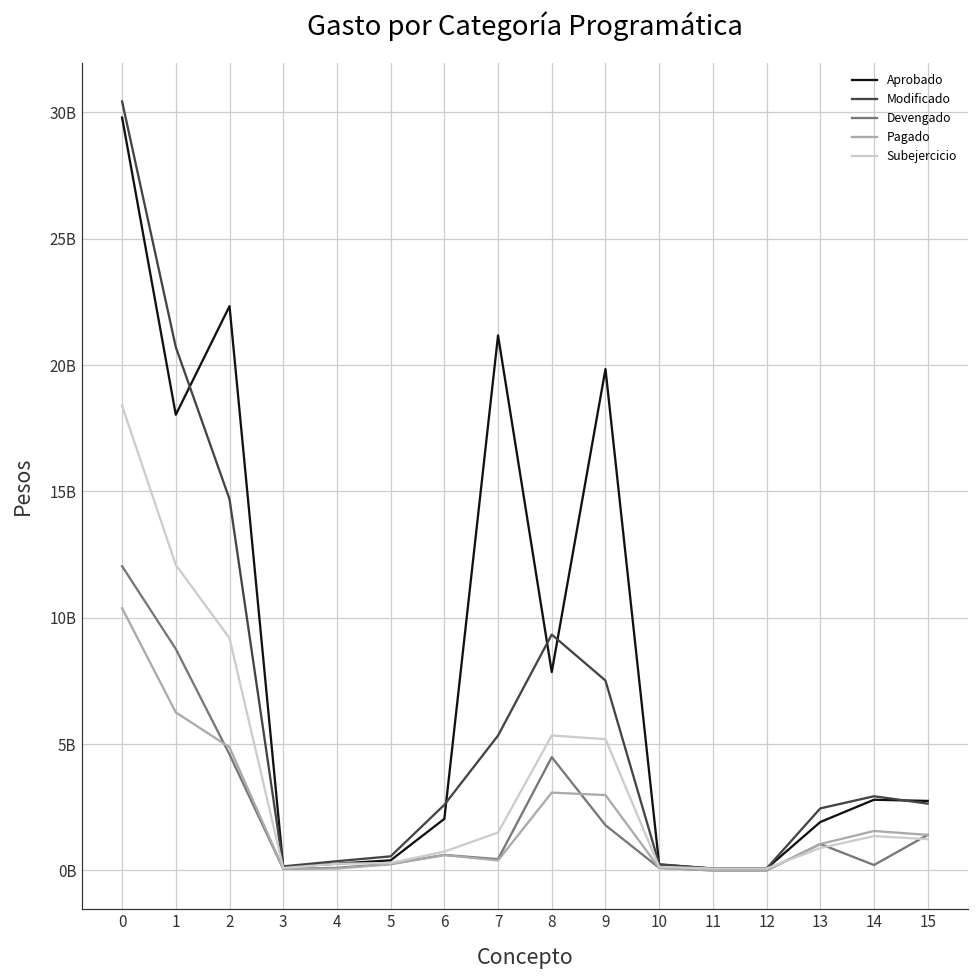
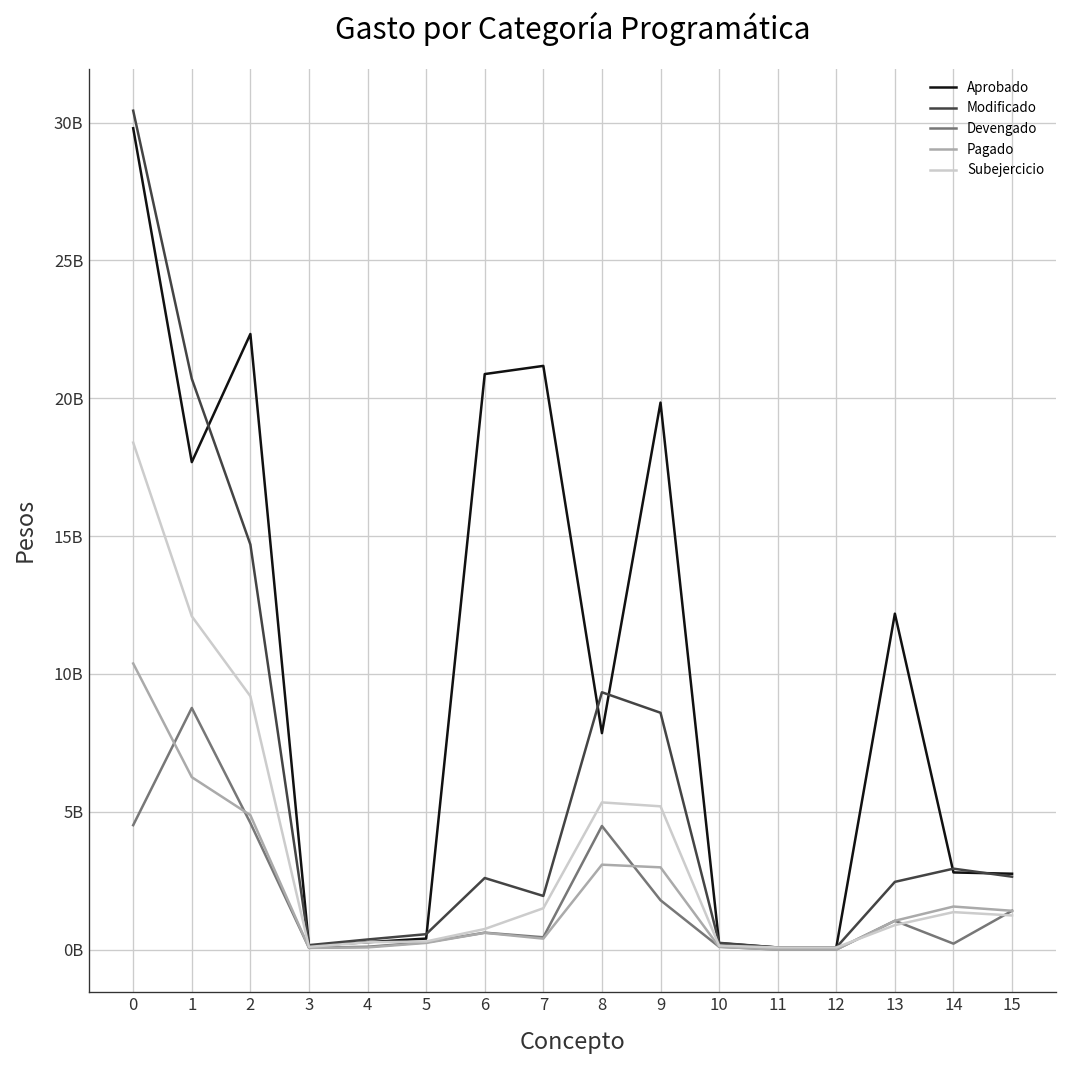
  {
    "Aprobado": {
      "0": 29800000000,
-     "1": 18000000000,
+     "1": 17700000000,
      "2": 22300000000,
-     "6": 2000000000,
+     "6": 20900000000,
      "7": 21200000000,
      "8": 7800000000,
      "9": 19800000000,
-     "13": 1900000000,
+     "13": 12200000000,
      "14": 2800000000
    },
    "Modificado": {
      "0": 30400000000,
      "1": 20700000000,
      "2": 14700000000,
      "5": 600000000,
      "6": 2600000000,
-     "7": 5300000000,
+     "7": 1900000000,
      "8": 9300000000,
-     "9": 7500000000,
+     "9": 8600000000,
      "13": 2500000000,
      "14": 2900000000
    },
    "Devengado": {
-     "0": 12000000000,
+     "0": 4500000000,
      "1": 8800000000,
      "2": 4600000000,
      "8": 4500000000,
      "9": 1800000000,
      "14": 200000000
    }
  }
